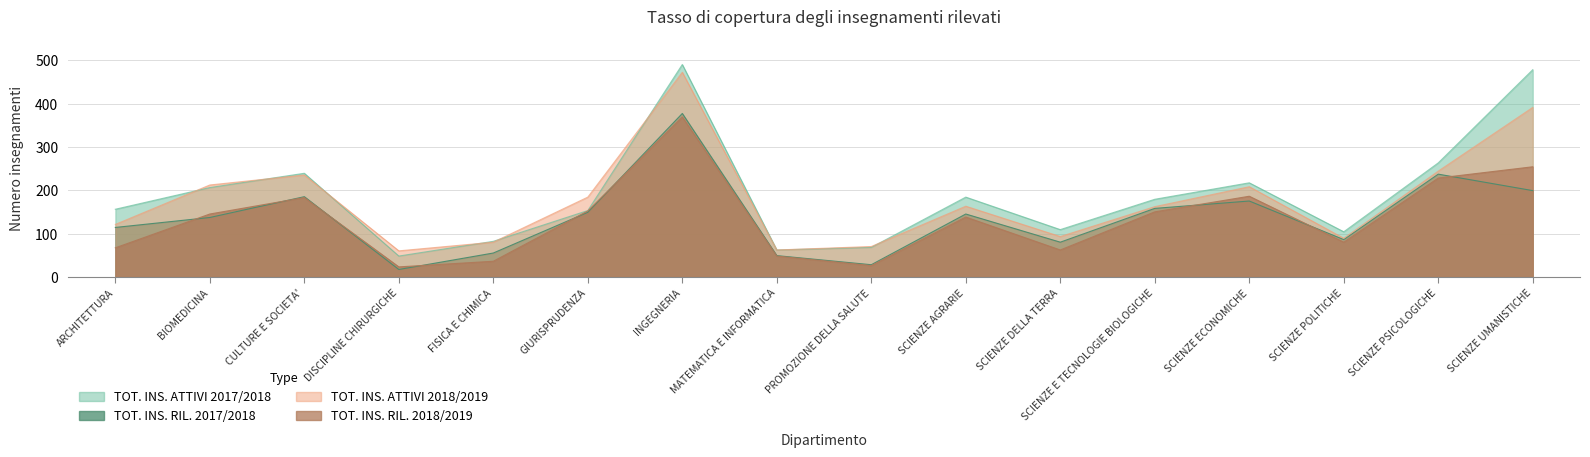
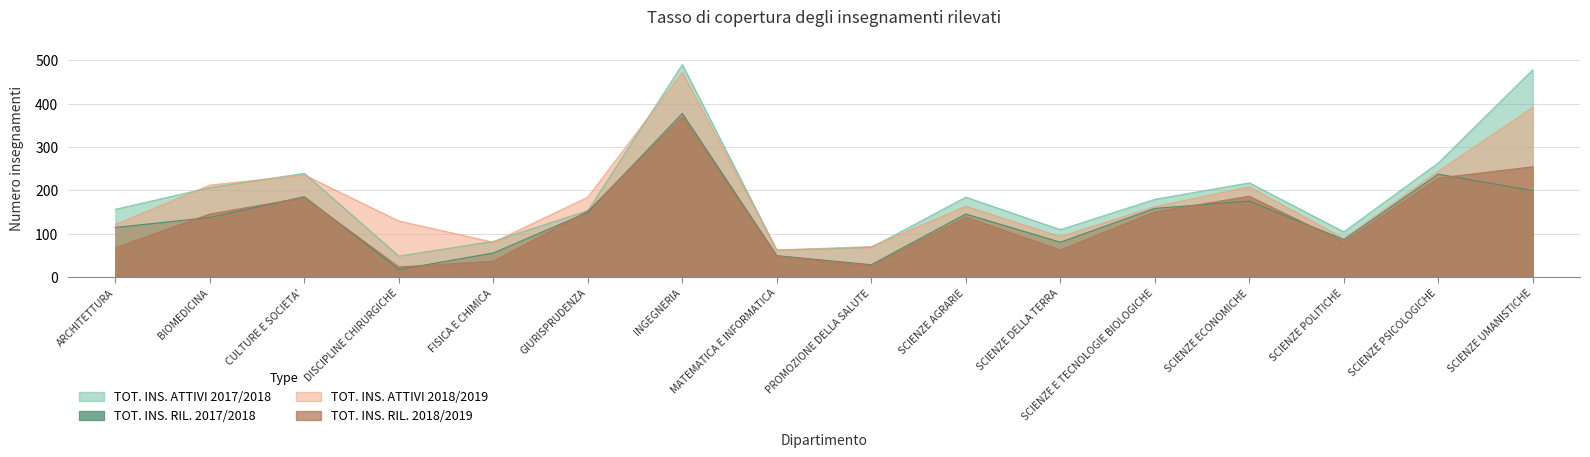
  {
    "TOT. INS. ATTIVI 2017/2018": {
      "ARCHITETTURA": 160,
      "BIOMEDICINA": 210,
      "DISCIPLINE CHIRURGICHE": 50,
      "INGEGNERIA": 490,
      "SCIENZE AGRARIE": 180,
      "SCIENZE DELLA TERRA": 110,
      "SCIENZE E TECNOLOGIE BIOLOGICHE": 180,
      "SCIENZE ECONOMICHE": 220,
      "SCIENZE POLITICHE": 100,
      "SCIENZE PSICOLOGICHE": 260,
      "SCIENZE UMANISTICHE": 480
    },
    "TOT. INS. RIL. 2017/2018": {
      "ARCHITETTURA": 110,
      "BIOMEDICINA": 140,
      "DISCIPLINE CHIRURGICHE": 20,
      "FISICA E CHIMICA": 60,
      "INGEGNERIA": 380,
      "SCIENZE AGRARIE": 150,
      "SCIENZE DELLA TERRA": 80,
      "SCIENZE ECONOMICHE": 180,
      "SCIENZE PSICOLOGICHE": 240,
      "SCIENZE UMANISTICHE": 200
    },
    "TOT. INS. ATTIVI 2018/2019": {
      "ARCHITETTURA": 120,
      "BIOMEDICINA": 210,
-     "DISCIPLINE CHIRURGICHE": 60,
+     "DISCIPLINE CHIRURGICHE": 130,
      "GIURISPRUDENZA": 180,
      "INGEGNERIA": 470,
      "SCIENZE AGRARIE": 160,
      "SCIENZE DELLA TERRA": 90,
      "SCIENZE ECONOMICHE": 210,
      "SCIENZE PSICOLOGICHE": 240,
      "SCIENZE UMANISTICHE": 390
    },
    "TOT. INS. RIL. 2018/2019": {
      "ARCHITETTURA": 70,
      "BIOMEDICINA": 150,
      "DISCIPLINE CHIRURGICHE": 20,
      "FISICA E CHIMICA": 40,
      "INGEGNERIA": 370,
      "SCIENZE AGRARIE": 140,
      "SCIENZE DELLA TERRA": 60,
      "SCIENZE E TECNOLOGIE BIOLOGICHE": 150,
      "SCIENZE ECONOMICHE": 190,
      "SCIENZE POLITICHE": 80,
      "SCIENZE PSICOLOGICHE": 230,
      "SCIENZE UMANISTICHE": 250
    }
  }
